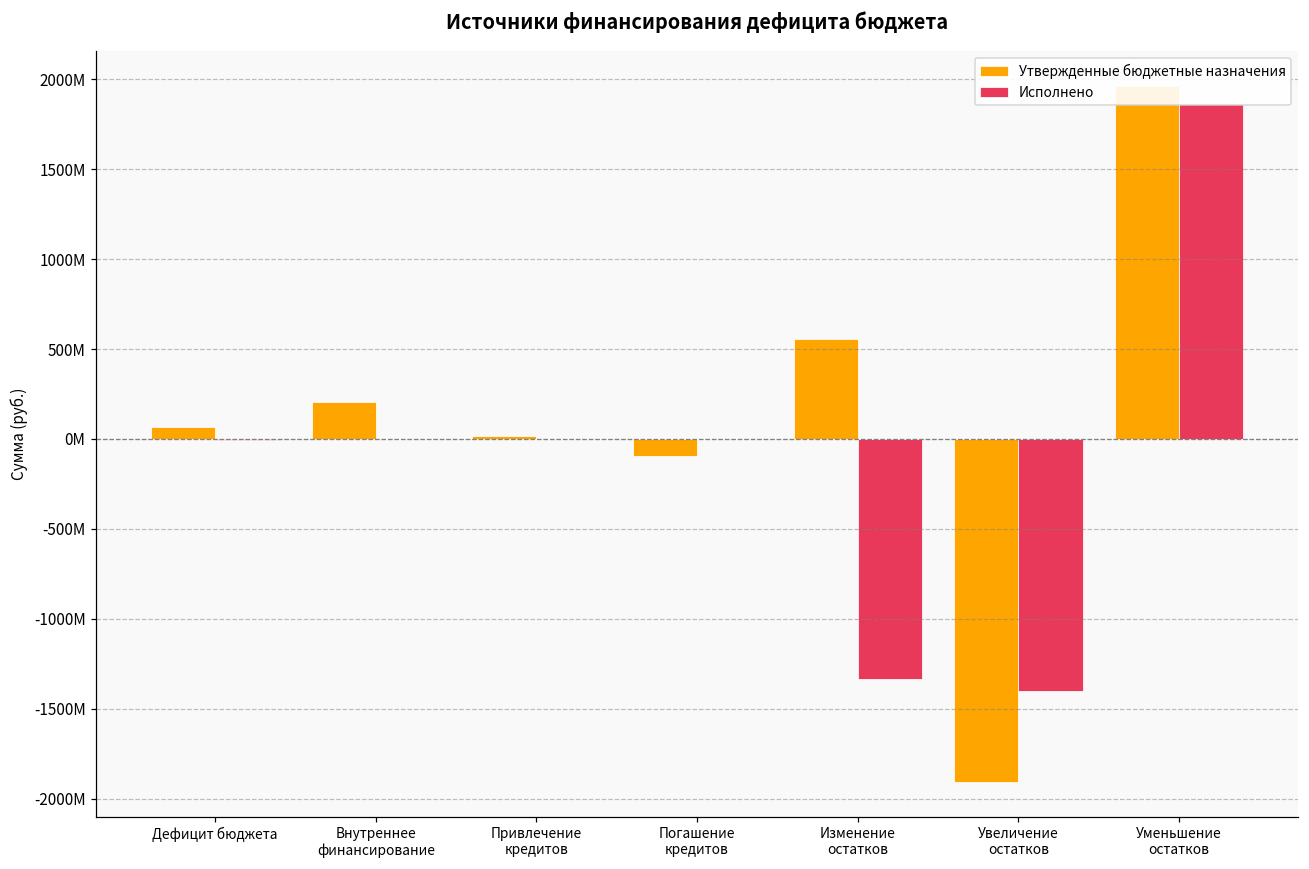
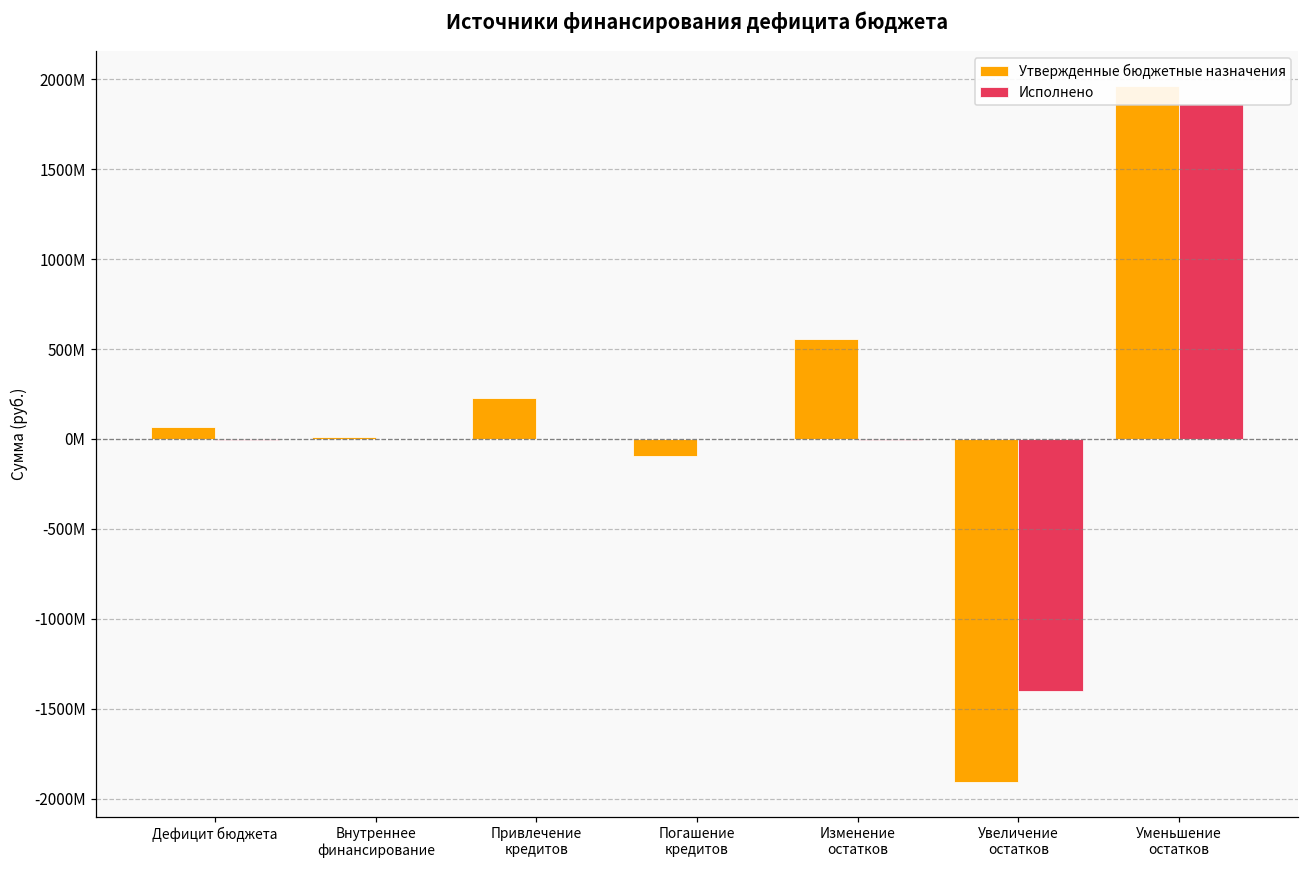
  {
    "Утвержденные бюджетные назначения": {
      "Дефицит бюджета": 70000000,
-     "Внутреннее финансирование": 210000000,
-     "Привлечение кредитов": 20000000,
+     "Внутреннее финансирование": 10000000,
+     "Привлечение кредитов": 230000000,
      "Погашение кредитов": -90000000,
      "Изменение остатков": 550000000,
      "Увеличение остатков": -1910000000
    },
    "Исполнено": {
      "Внутреннее финансирование": 0,
      "Привлечение кредитов": 0,
      "Погашение кредитов": 0,
-     "Изменение остатков": -1330000000,
+     "Изменение остатков": -10000000,
      "Увеличение остатков": -1400000000
    }
  }
